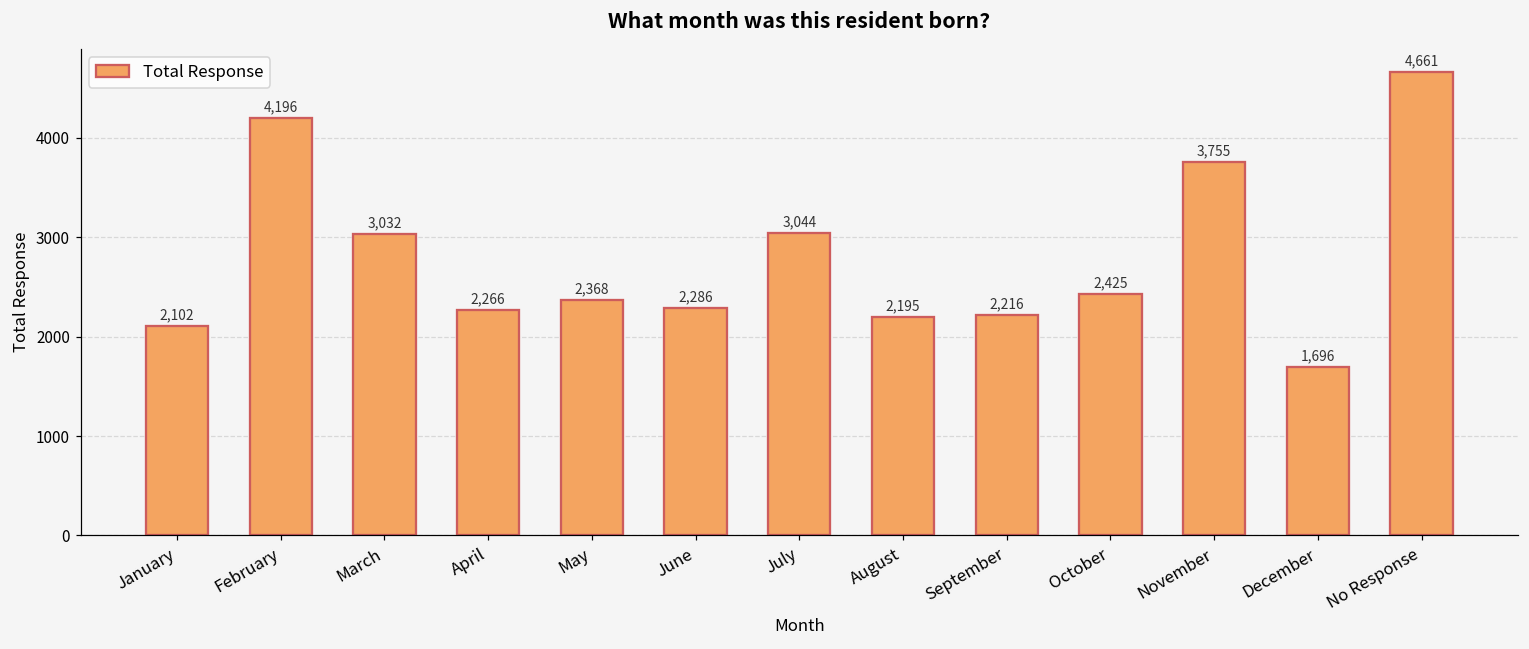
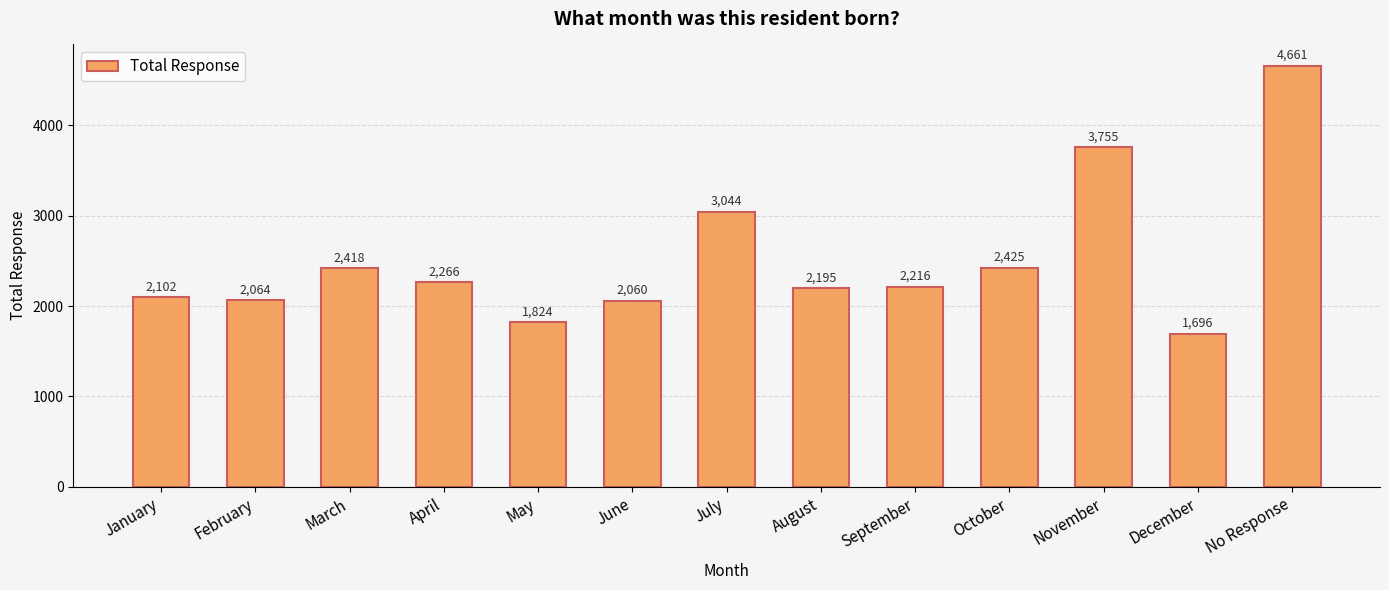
  {
    "January": "2,102",
-   "February": "4,196",
-   "March": "3,032",
+   "February": "2,064",
+   "March": "2,418",
    "April": "2,266",
-   "May": "2,368",
-   "June": "2,286",
+   "May": "1,824",
+   "June": "2,060",
    "July": "3,044",
    "August": "2,195",
    "September": "2,216",
    "October": "2,425",
    "November": "3,755",
    "December": "1,696",
    "No Response": "4,661"
  }
